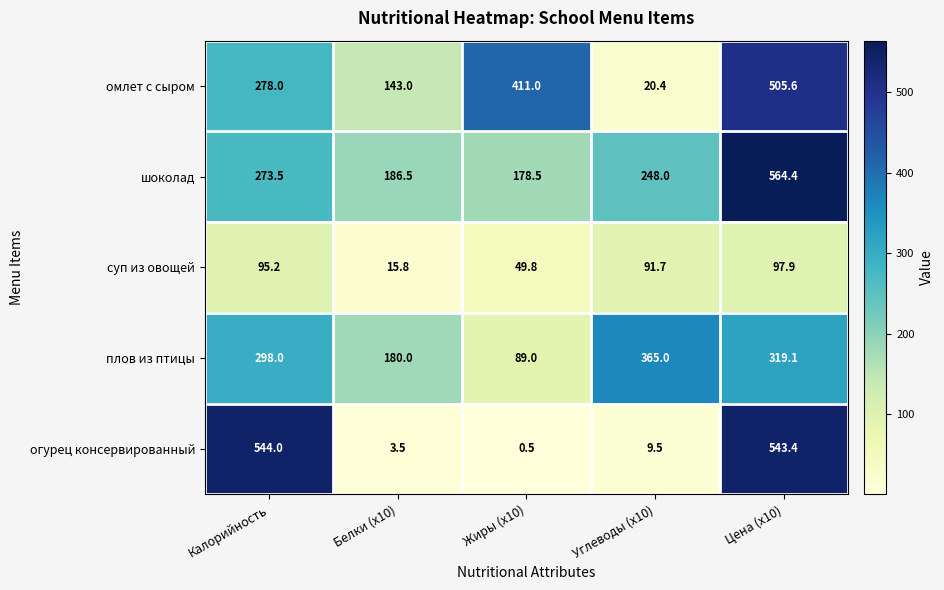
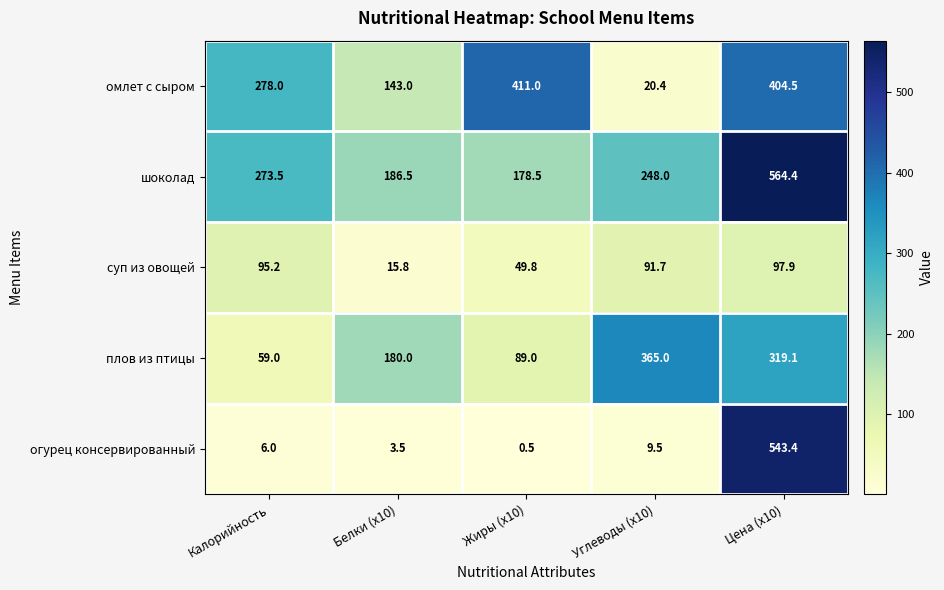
  {
    "омлет с сыром": {
      "Калорийность": 278.0,
      "Белки (x10)": 143.0,
      "Жиры (x10)": 411.0,
      "Углеводы (x10)": 20.4,
-     "Цена (x10)": 505.6
+     "Цена (x10)": 404.5
    },
    "шоколад": {
      "Калорийность": 273.5,
      "Белки (x10)": 186.5,
      "Жиры (x10)": 178.5,
      "Углеводы (x10)": 248.0,
      "Цена (x10)": 564.4
    },
    "суп из овощей": {
      "Калорийность": 95.2,
      "Белки (x10)": 15.8,
      "Жиры (x10)": 49.8,
      "Углеводы (x10)": 91.7,
      "Цена (x10)": 97.9
    },
    "плов из птицы": {
-     "Калорийность": 298.0,
+     "Калорийность": 59.0,
      "Белки (x10)": 180.0,
      "Жиры (x10)": 89.0,
      "Углеводы (x10)": 365.0,
      "Цена (x10)": 319.1
    },
    "огурец консервированный": {
-     "Калорийность": 544.0,
+     "Калорийность": 6.0,
      "Белки (x10)": 3.5,
      "Жиры (x10)": 0.5,
      "Углеводы (x10)": 9.5,
      "Цена (x10)": 543.4
    }
  }
